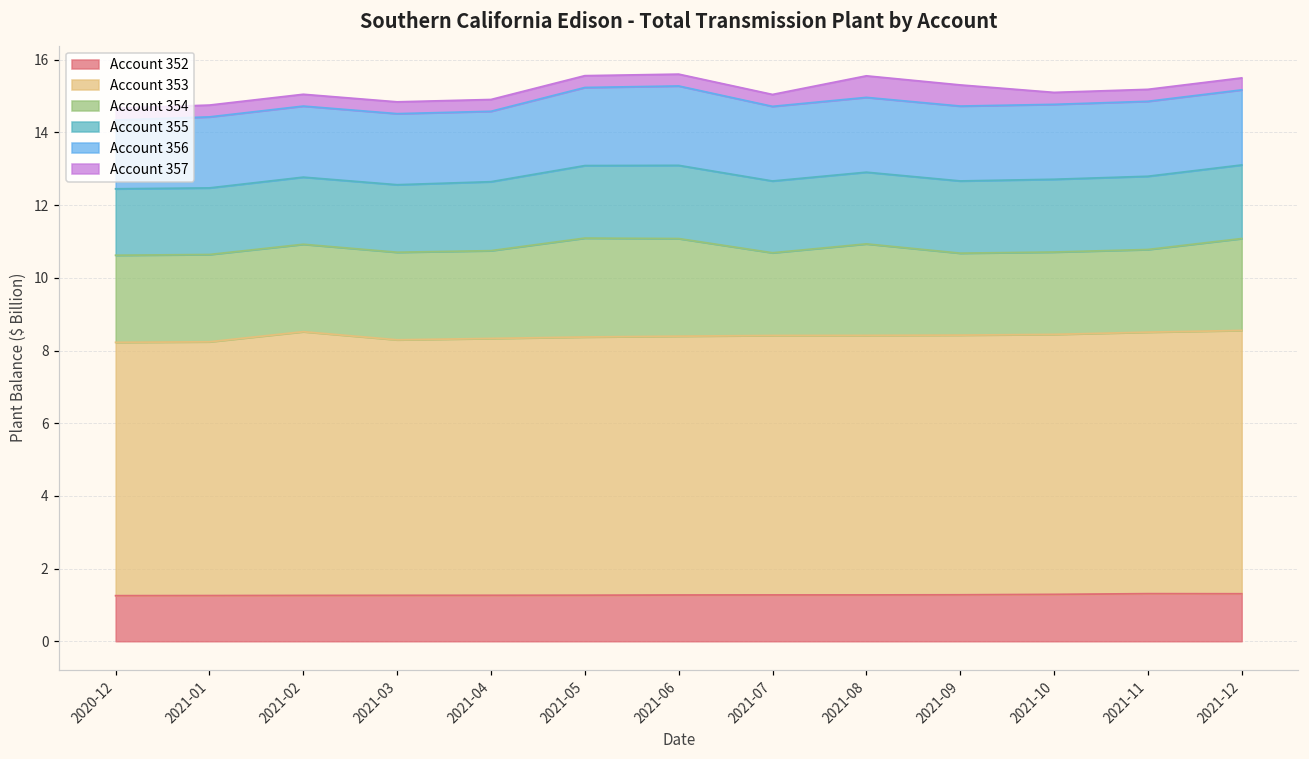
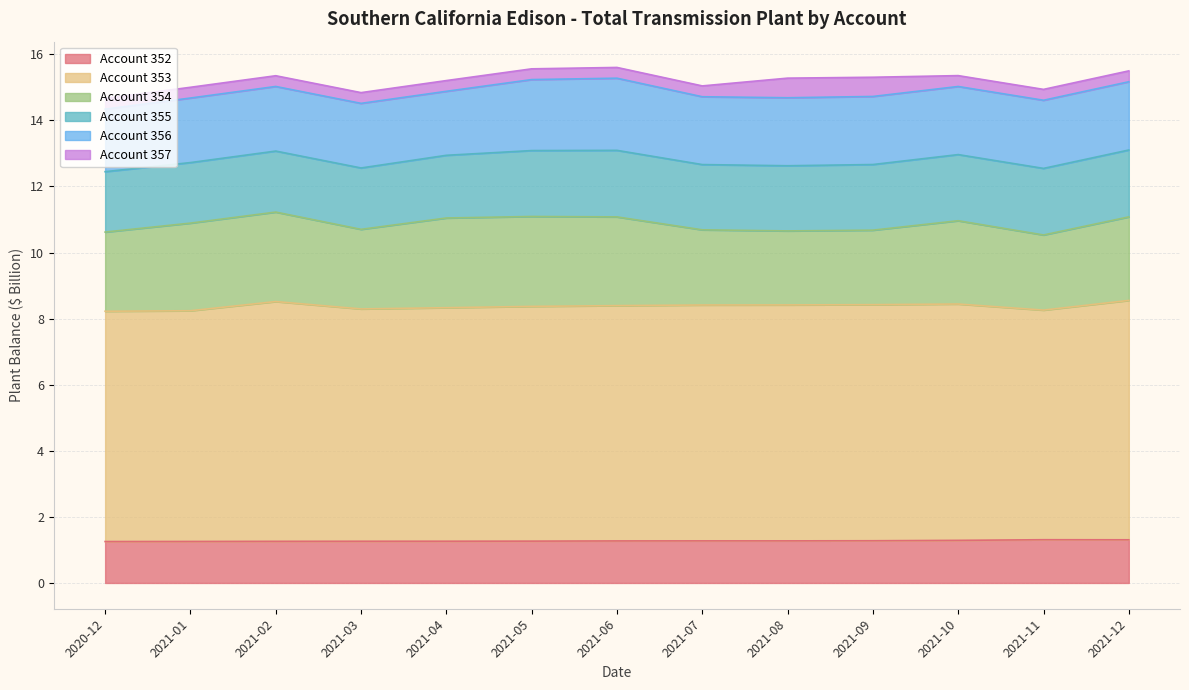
  {
    "Account 352": {
      "2020-12": 1.3,
      "2021-01": 1.3,
      "2021-02": 1.3,
      "2021-03": 1.3,
      "2021-04": 1.3,
      "2021-05": 1.3,
      "2021-06": 1.3,
      "2021-07": 1.3,
      "2021-08": 1.3,
      "2021-09": 1.3,
      "2021-10": 1.3,
      "2021-11": 1.3,
      "2021-12": 1.3
    },
    "Account 353": {
      "2020-12": 7.0,
      "2021-01": 7.0,
      "2021-02": 7.3,
      "2021-03": 7.0,
      "2021-04": 7.1,
      "2021-05": 7.1,
      "2021-06": 7.1,
      "2021-07": 7.1,
      "2021-08": 7.1,
      "2021-09": 7.1,
      "2021-10": 7.2,
-     "2021-11": 7.2,
+     "2021-11": 7.0,
      "2021-12": 7.2
    },
    "Account 354": {
      "2020-12": 2.4,
-     "2021-01": 2.4,
-     "2021-02": 2.4,
+     "2021-01": 2.7,
+     "2021-02": 2.7,
      "2021-03": 2.4,
-     "2021-04": 2.4,
+     "2021-04": 2.7,
      "2021-05": 2.7,
      "2021-06": 2.7,
      "2021-07": 2.3,
-     "2021-08": 2.5,
+     "2021-08": 2.2,
      "2021-09": 2.3,
-     "2021-10": 2.3,
+     "2021-10": 2.5,
      "2021-11": 2.3,
      "2021-12": 2.5
    },
    "Account 357": {
      "2021-01": 0.3,
      "2021-02": 0.3,
      "2021-03": 0.3,
      "2021-04": 0.3,
      "2021-05": 0.3,
      "2021-06": 0.3,
      "2021-07": 0.3,
      "2021-08": 0.6,
      "2021-09": 0.6,
      "2021-10": 0.3,
      "2021-11": 0.3,
      "2021-12": 0.3
    }
  }
